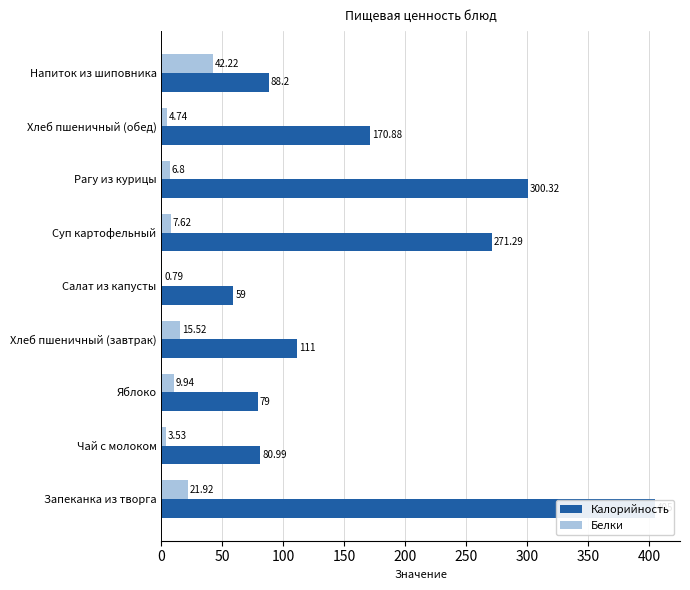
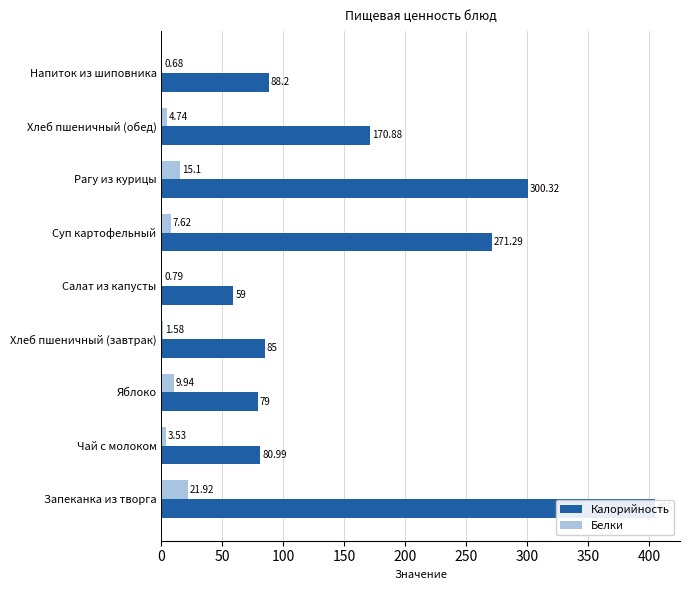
  {
    "Калорийность": {
      "Напиток из шиповника": 88.2,
      "Хлеб пшеничный (обед)": 170.88,
      "Рагу из курицы": 300.32,
      "Суп картофельный": 271.29,
      "Салат из капусты": 59,
-     "Хлеб пшеничный (завтрак)": 111,
+     "Хлеб пшеничный (завтрак)": 85,
      "Яблоко": 79,
      "Чай с молоком": 80.99
    },
    "Белки": {
-     "Напиток из шиповника": 42.22,
+     "Напиток из шиповника": 0.68,
      "Хлеб пшеничный (обед)": 4.74,
-     "Рагу из курицы": 6.8,
+     "Рагу из курицы": 15.1,
      "Суп картофельный": 7.62,
      "Салат из капусты": 0.79,
-     "Хлеб пшеничный (завтрак)": 15.52,
+     "Хлеб пшеничный (завтрак)": 1.58,
      "Яблоко": 9.94,
      "Чай с молоком": 3.53,
      "Запеканка из творга": 21.92
    }
  }
